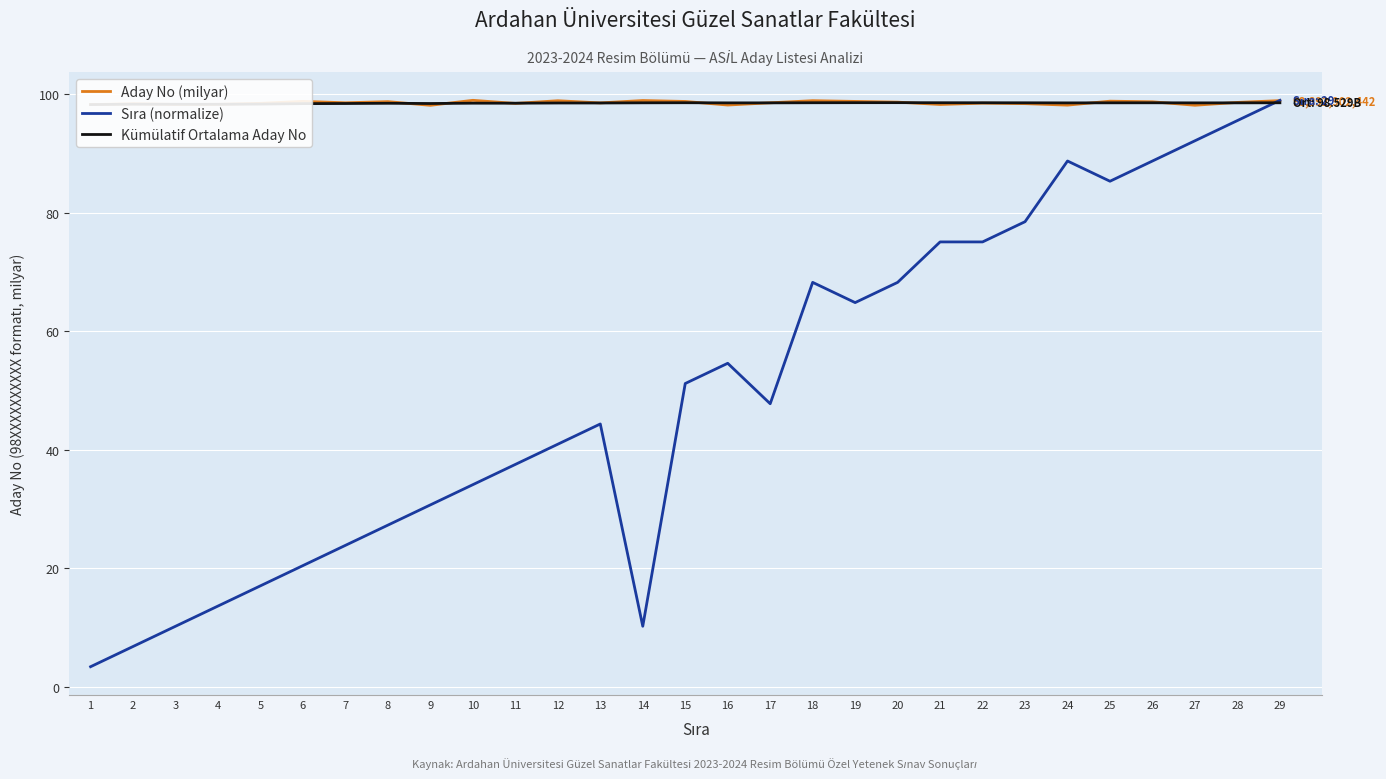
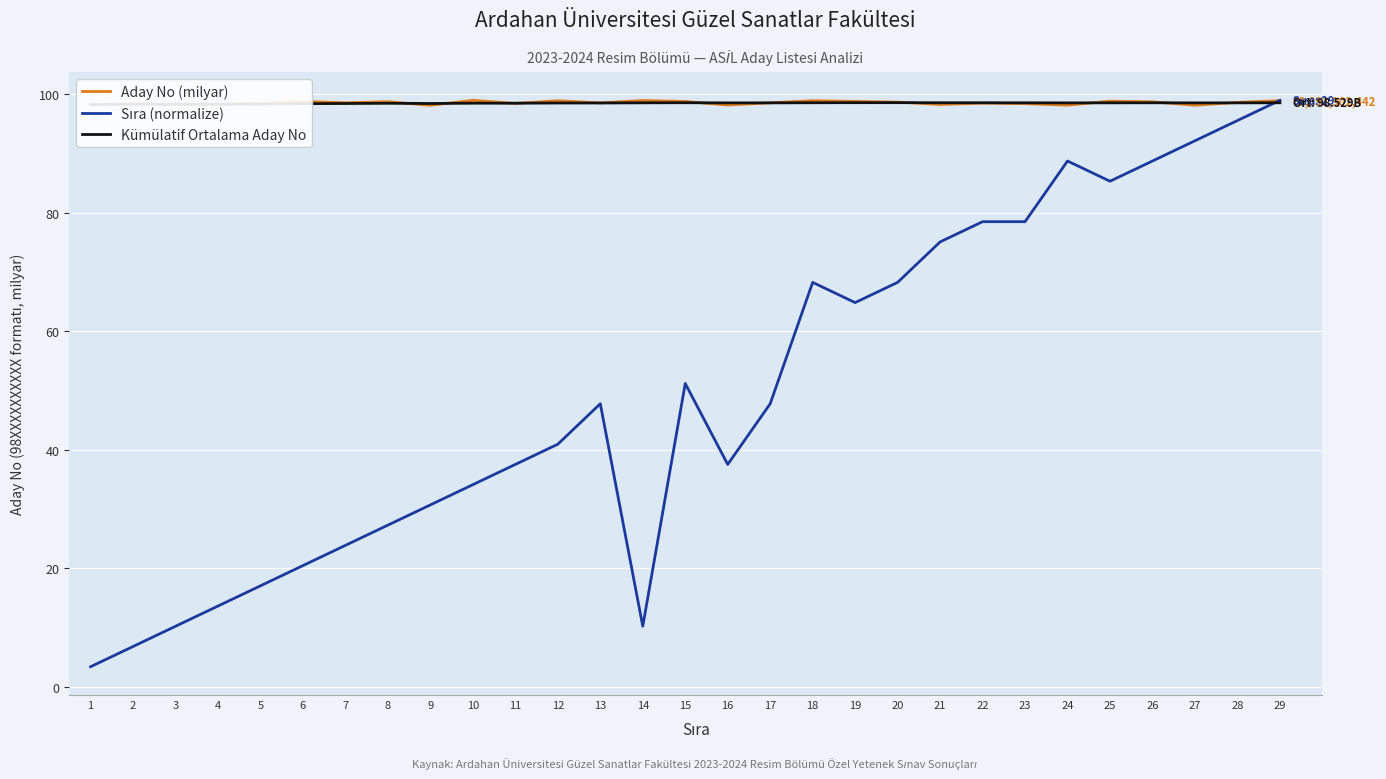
  {
    "Aday No (milyar)": {
      "10": 99
    },
    "Sıra (normalize)": {
      "1": 3,
      "2": 7,
      "3": 10,
      "4": 14,
      "5": 17,
      "6": 20,
      "7": 24,
      "8": 27,
      "9": 31,
      "10": 34,
      "11": 38,
      "12": 41,
-     "13": 44,
+     "13": 48,
      "14": 10,
      "15": 51,
-     "16": 55,
+     "16": 38,
      "17": 48,
      "18": 68,
      "19": 65,
      "20": 68,
      "21": 75,
-     "22": 75,
+     "22": 78,
      "23": 78,
      "24": 89,
      "25": 85,
      "26": 89,
      "27": 92,
      "28": 96
    },
    "Kümülatif Ortalama Aday No": {
      "10": 98
    }
  }
